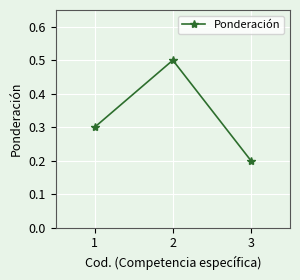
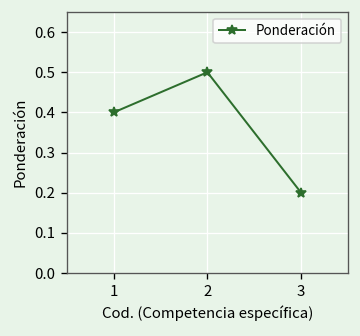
  {
-   "1": 0.3,
+   "1": 0.4,
    "2": 0.5,
    "3": 0.2
  }
